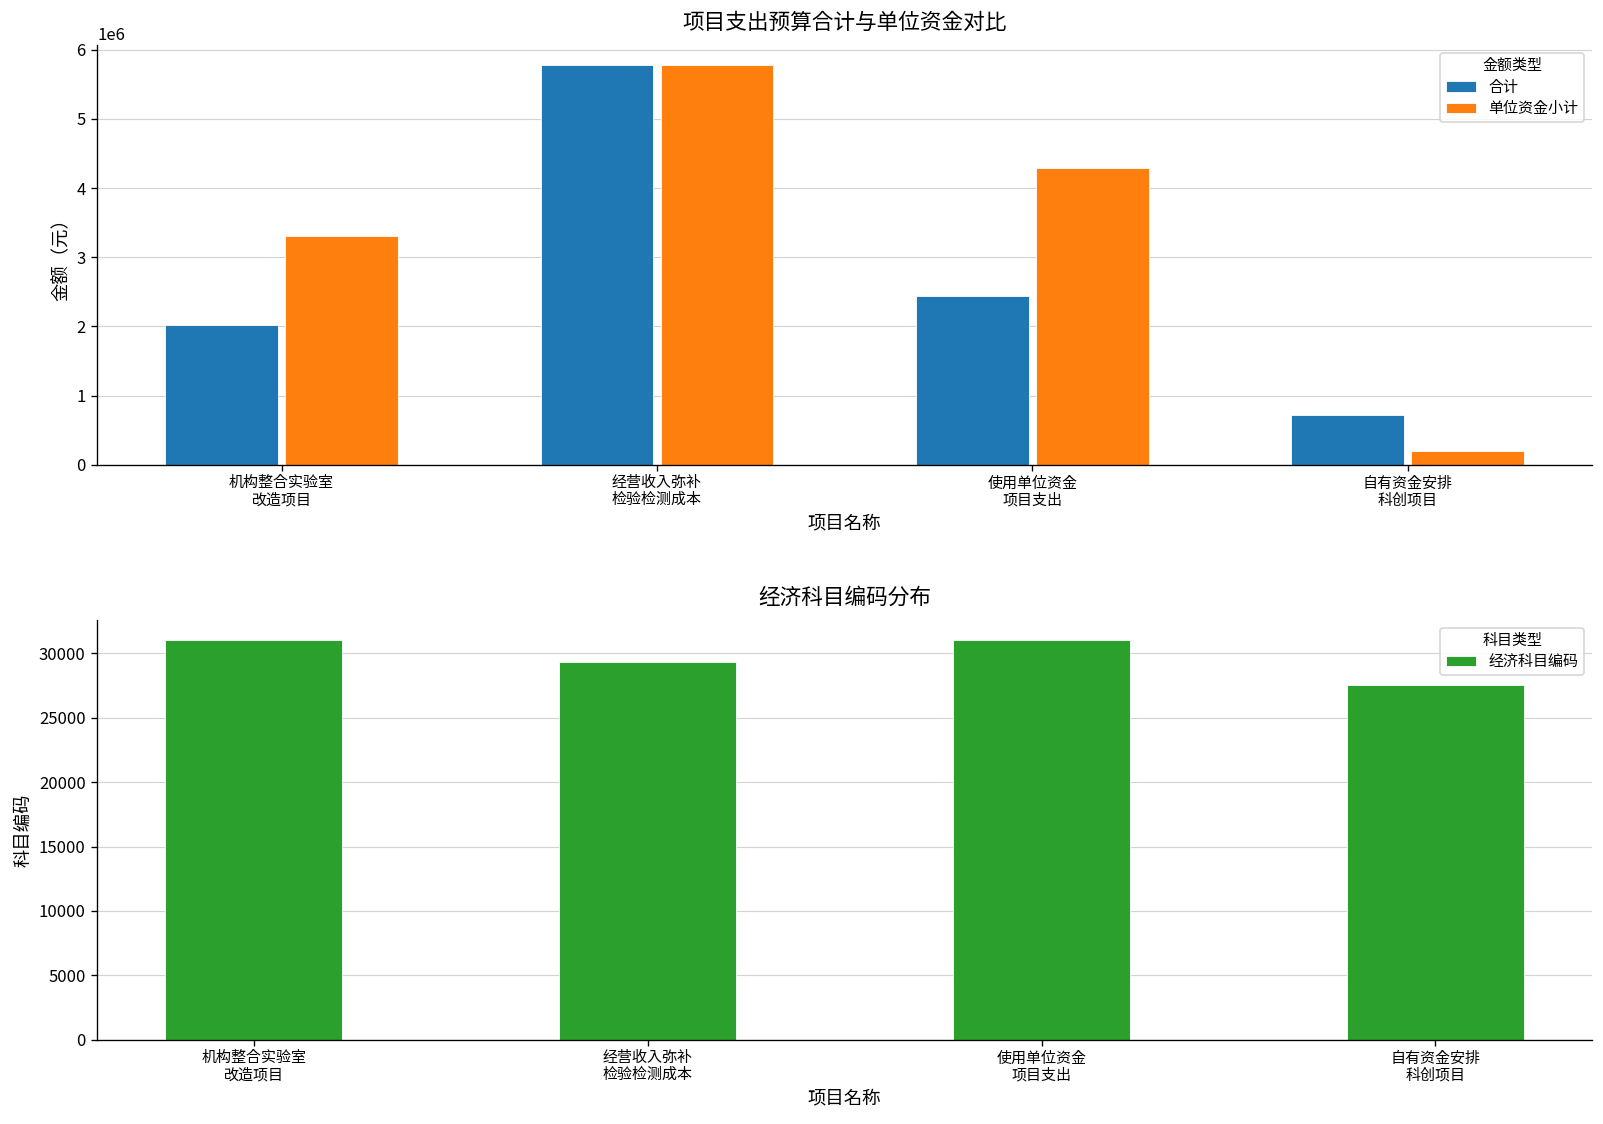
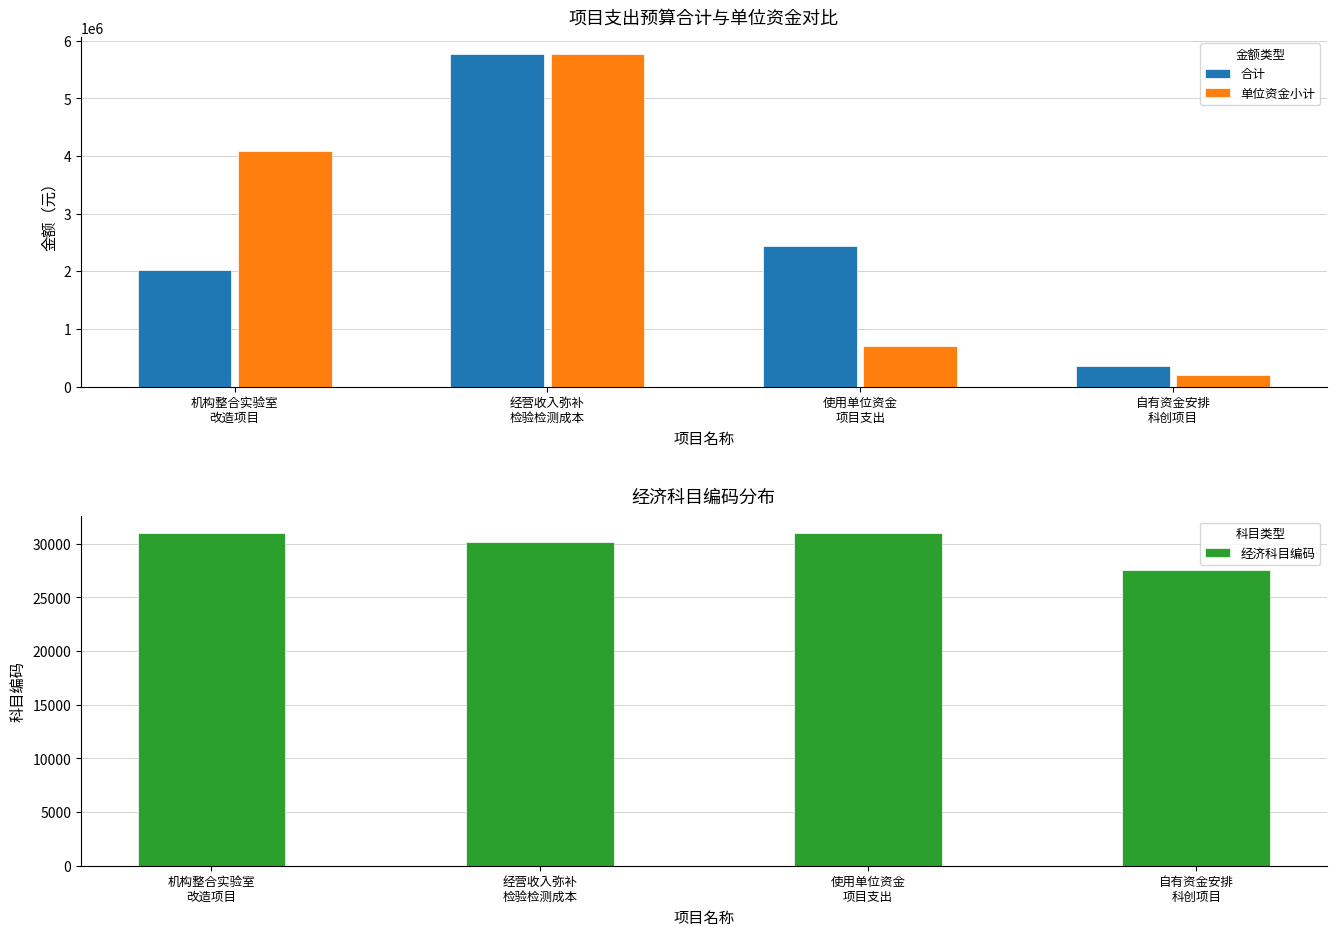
  {
    "项目支出预算合计与单位资金对比": {
      "合计": {
        "机构整合实验室 改造项目": 2000000,
        "经营收入弥补 检验检测成本": 5800000,
        "使用单位资金 项目支出": 2400000,
-       "自有资金安排 科创项目": 700000
+       "自有资金安排 科创项目": 400000
      },
      "单位资金小计": {
-       "机构整合实验室 改造项目": 3300000,
+       "机构整合实验室 改造项目": 4100000,
        "经营收入弥补 检验检测成本": 5800000,
-       "使用单位资金 项目支出": 4300000,
+       "使用单位资金 项目支出": 700000,
        "自有资金安排 科创项目": 200000
      }
    },
    "经济科目编码分布": {
      "机构整合实验室 改造项目": 31000,
-     "经营收入弥补 检验检测成本": 29400,
+     "经营收入弥补 检验检测成本": 30200,
      "使用单位资金 项目支出": 31000,
      "自有资金安排 科创项目": 27600
    }
  }
